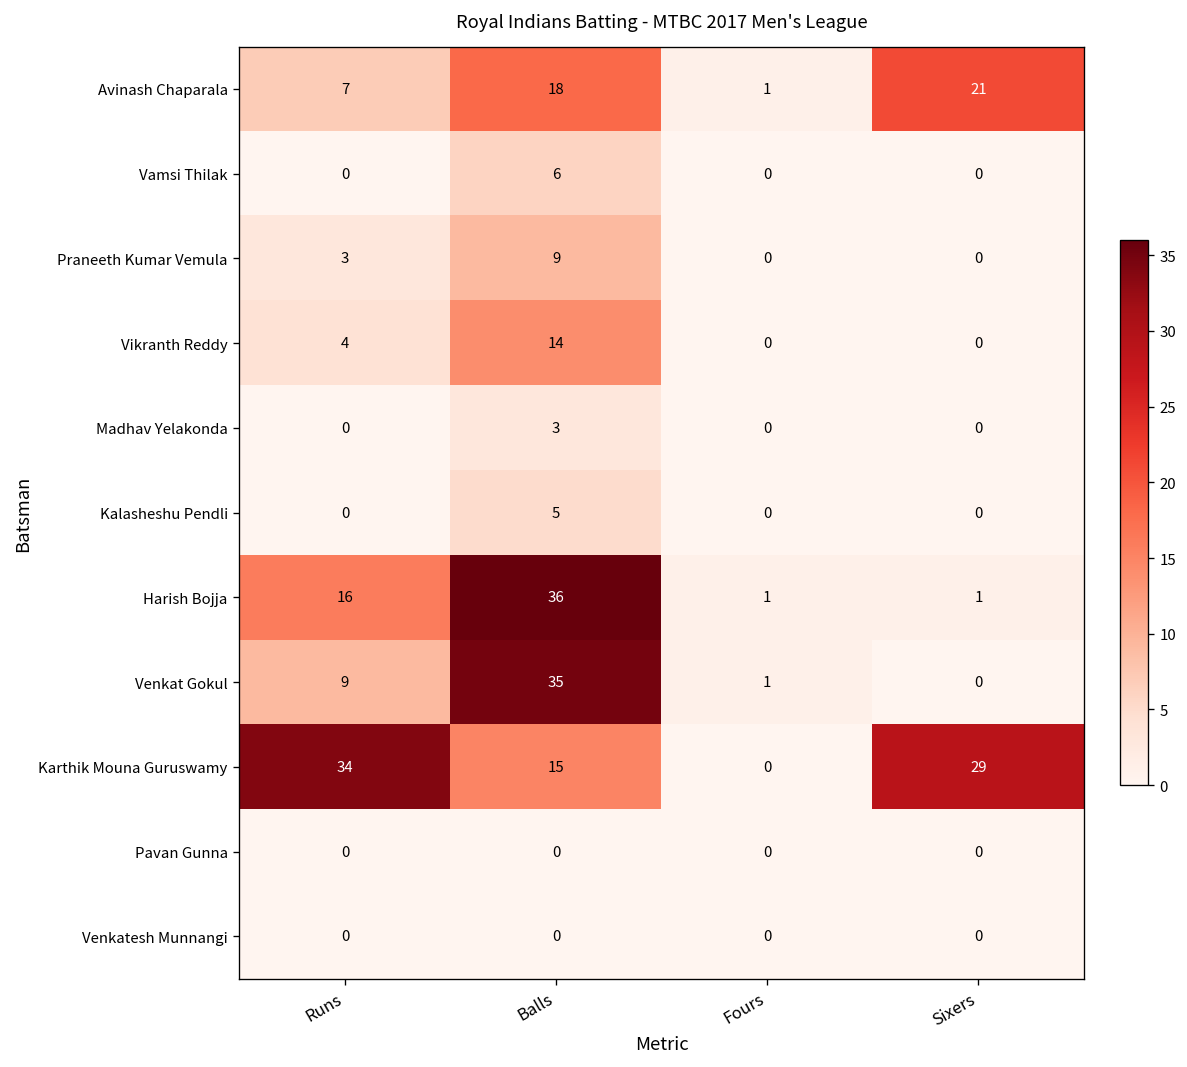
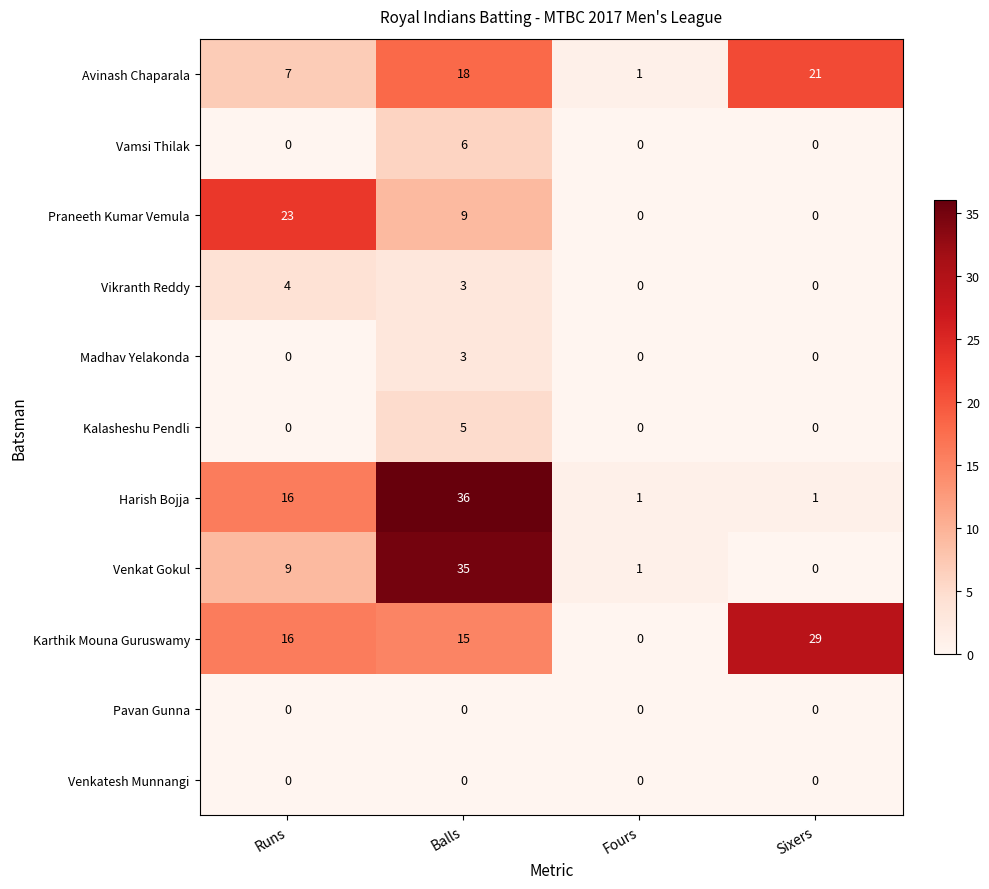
  {
    "Avinash Chaparala": {
      "Runs": 7,
      "Balls": 18,
      "Fours": 1,
      "Sixers": 21
    },
    "Vamsi Thilak": {
      "Runs": 0,
      "Balls": 6,
      "Fours": 0,
      "Sixers": 0
    },
    "Praneeth Kumar Vemula": {
-     "Runs": 3,
+     "Runs": 23,
      "Balls": 9,
      "Fours": 0,
      "Sixers": 0
    },
    "Vikranth Reddy": {
      "Runs": 4,
-     "Balls": 14,
+     "Balls": 3,
      "Fours": 0,
      "Sixers": 0
    },
    "Madhav Yelakonda": {
      "Runs": 0,
      "Balls": 3,
      "Fours": 0,
      "Sixers": 0
    },
    "Kalasheshu Pendli": {
      "Runs": 0,
      "Balls": 5,
      "Fours": 0,
      "Sixers": 0
    },
    "Harish Bojja": {
      "Runs": 16,
      "Balls": 36,
      "Fours": 1,
      "Sixers": 1
    },
    "Venkat Gokul": {
      "Runs": 9,
      "Balls": 35,
      "Fours": 1,
      "Sixers": 0
    },
    "Karthik Mouna Guruswamy": {
-     "Runs": 34,
+     "Runs": 16,
      "Balls": 15,
      "Fours": 0,
      "Sixers": 29
    },
    "Pavan Gunna": {
      "Runs": 0,
      "Balls": 0,
      "Fours": 0,
      "Sixers": 0
    },
    "Venkatesh Munnangi": {
      "Runs": 0,
      "Balls": 0,
      "Fours": 0,
      "Sixers": 0
    }
  }
